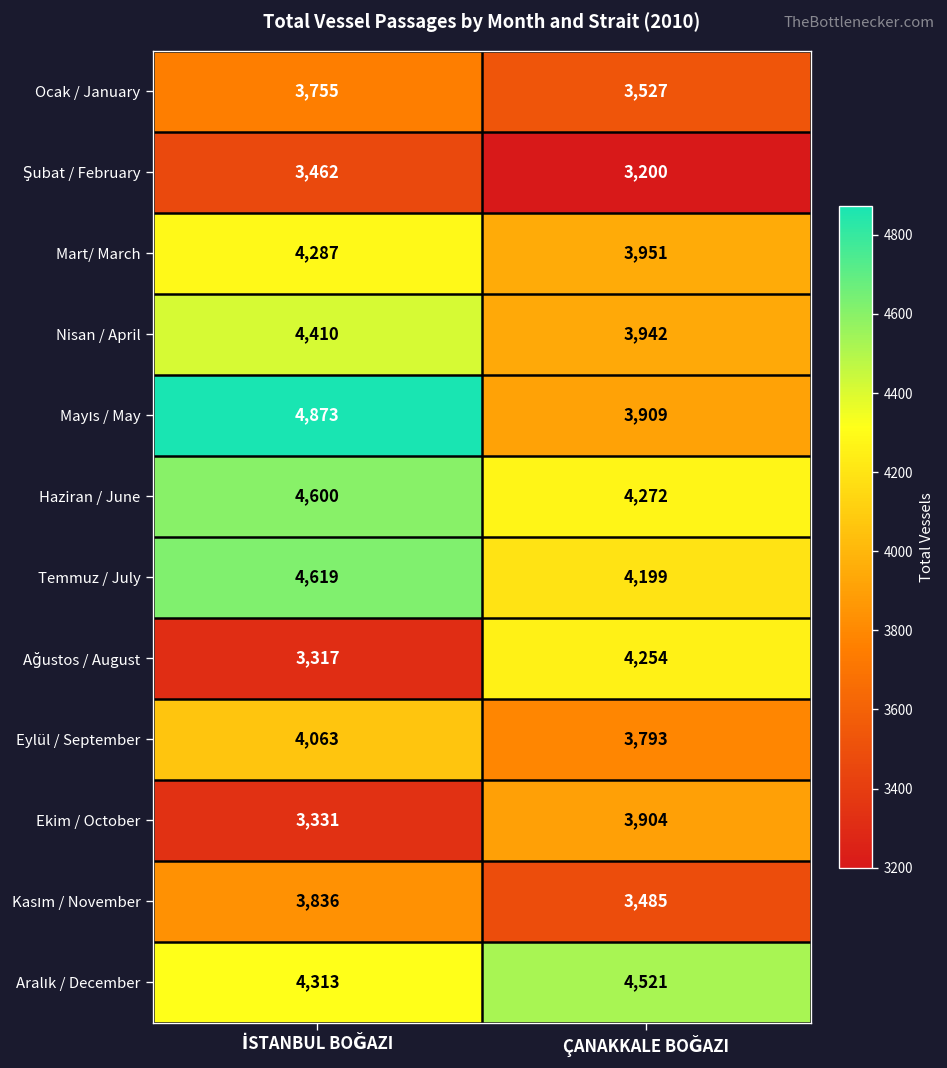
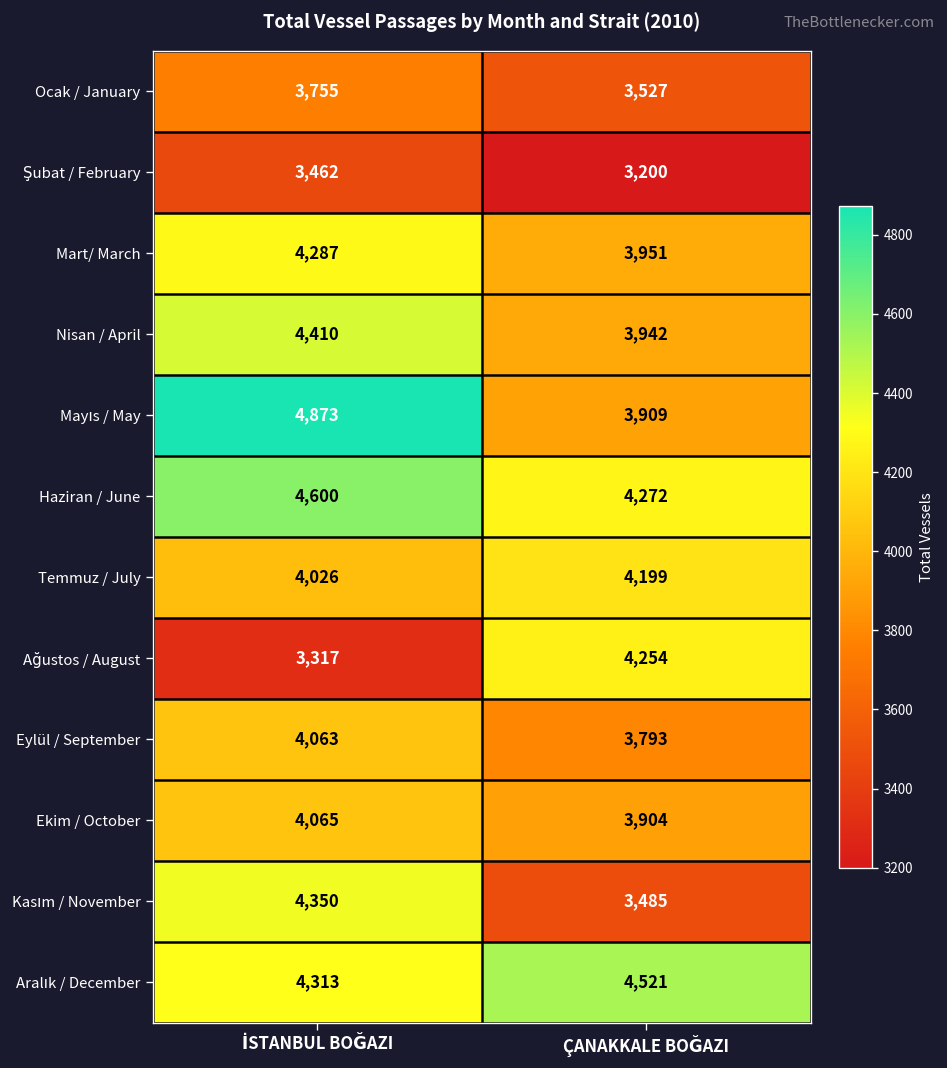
  {
    "Ocak / January": {
      "İSTANBUL BOĞAZI": "3,755",
      "ÇANAKKALE BOĞAZI": "3,527"
    },
    "Şubat / February": {
      "İSTANBUL BOĞAZI": "3,462",
      "ÇANAKKALE BOĞAZI": "3,200"
    },
    "Mart/ March": {
      "İSTANBUL BOĞAZI": "4,287",
      "ÇANAKKALE BOĞAZI": "3,951"
    },
    "Nisan / April": {
      "İSTANBUL BOĞAZI": "4,410",
      "ÇANAKKALE BOĞAZI": "3,942"
    },
    "Mayıs / May": {
      "İSTANBUL BOĞAZI": "4,873",
      "ÇANAKKALE BOĞAZI": "3,909"
    },
    "Haziran / June": {
      "İSTANBUL BOĞAZI": "4,600",
      "ÇANAKKALE BOĞAZI": "4,272"
    },
    "Temmuz / July": {
-     "İSTANBUL BOĞAZI": "4,619",
+     "İSTANBUL BOĞAZI": "4,026",
      "ÇANAKKALE BOĞAZI": "4,199"
    },
    "Ağustos / August": {
      "İSTANBUL BOĞAZI": "3,317",
      "ÇANAKKALE BOĞAZI": "4,254"
    },
    "Eylül / September": {
      "İSTANBUL BOĞAZI": "4,063",
      "ÇANAKKALE BOĞAZI": "3,793"
    },
    "Ekim / October": {
-     "İSTANBUL BOĞAZI": "3,331",
+     "İSTANBUL BOĞAZI": "4,065",
      "ÇANAKKALE BOĞAZI": "3,904"
    },
    "Kasım / November": {
-     "İSTANBUL BOĞAZI": "3,836",
+     "İSTANBUL BOĞAZI": "4,350",
      "ÇANAKKALE BOĞAZI": "3,485"
    },
    "Aralık / December": {
      "İSTANBUL BOĞAZI": "4,313",
      "ÇANAKKALE BOĞAZI": "4,521"
    }
  }
